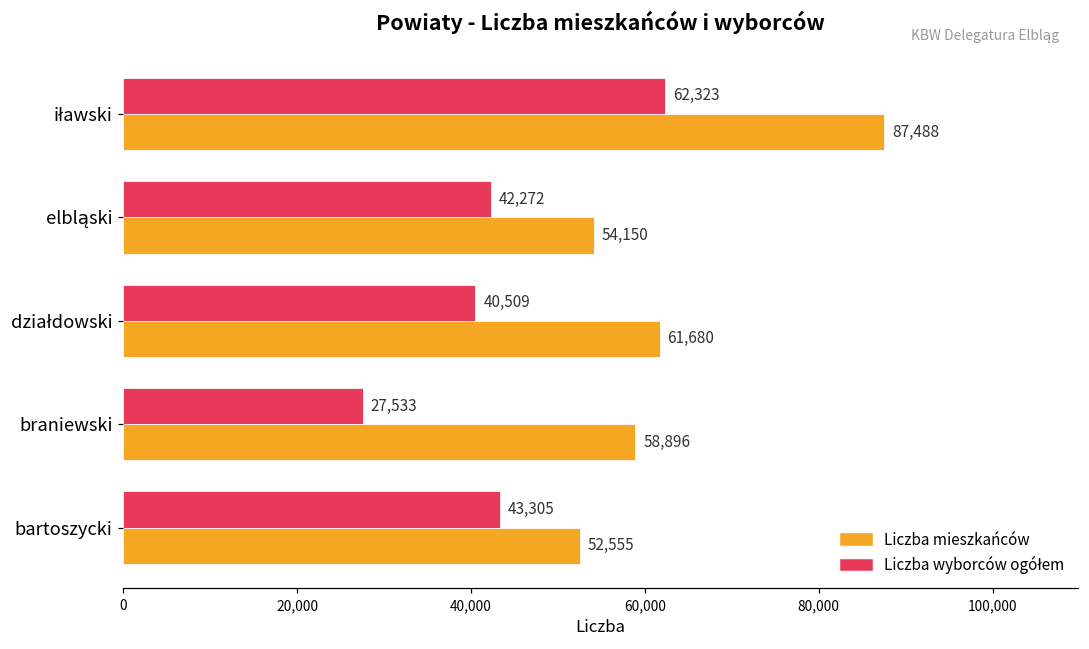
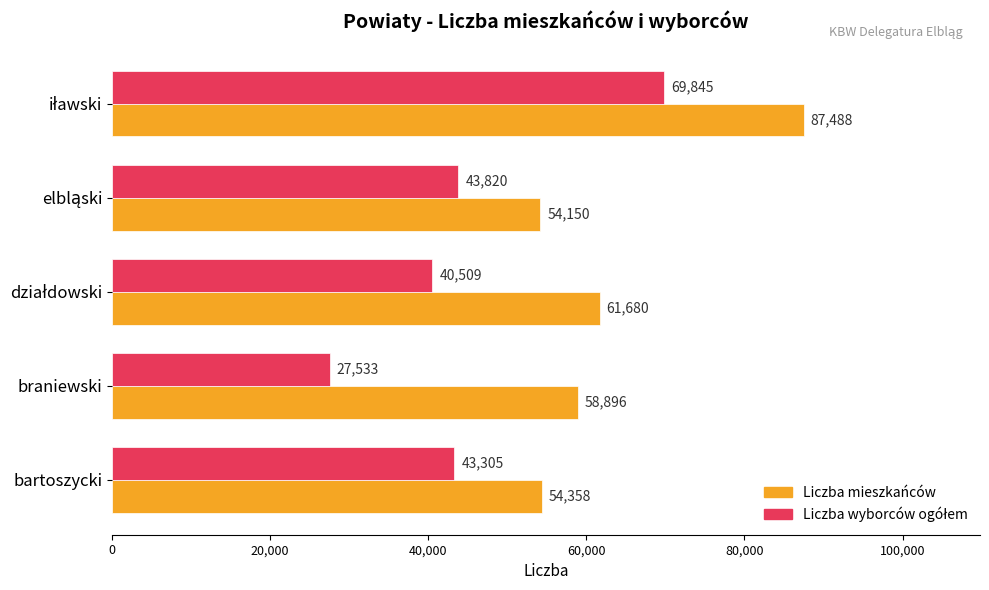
  {
    "Liczba mieszkańców": {
      "iławski": "87,488",
      "elbląski": "54,150",
      "działdowski": "61,680",
      "braniewski": "58,896",
-     "bartoszycki": "52,555"
+     "bartoszycki": "54,358"
    },
    "Liczba wyborców ogółem": {
-     "iławski": "62,323",
-     "elbląski": "42,272",
+     "iławski": "69,845",
+     "elbląski": "43,820",
      "działdowski": "40,509",
      "braniewski": "27,533",
      "bartoszycki": "43,305"
    }
  }
